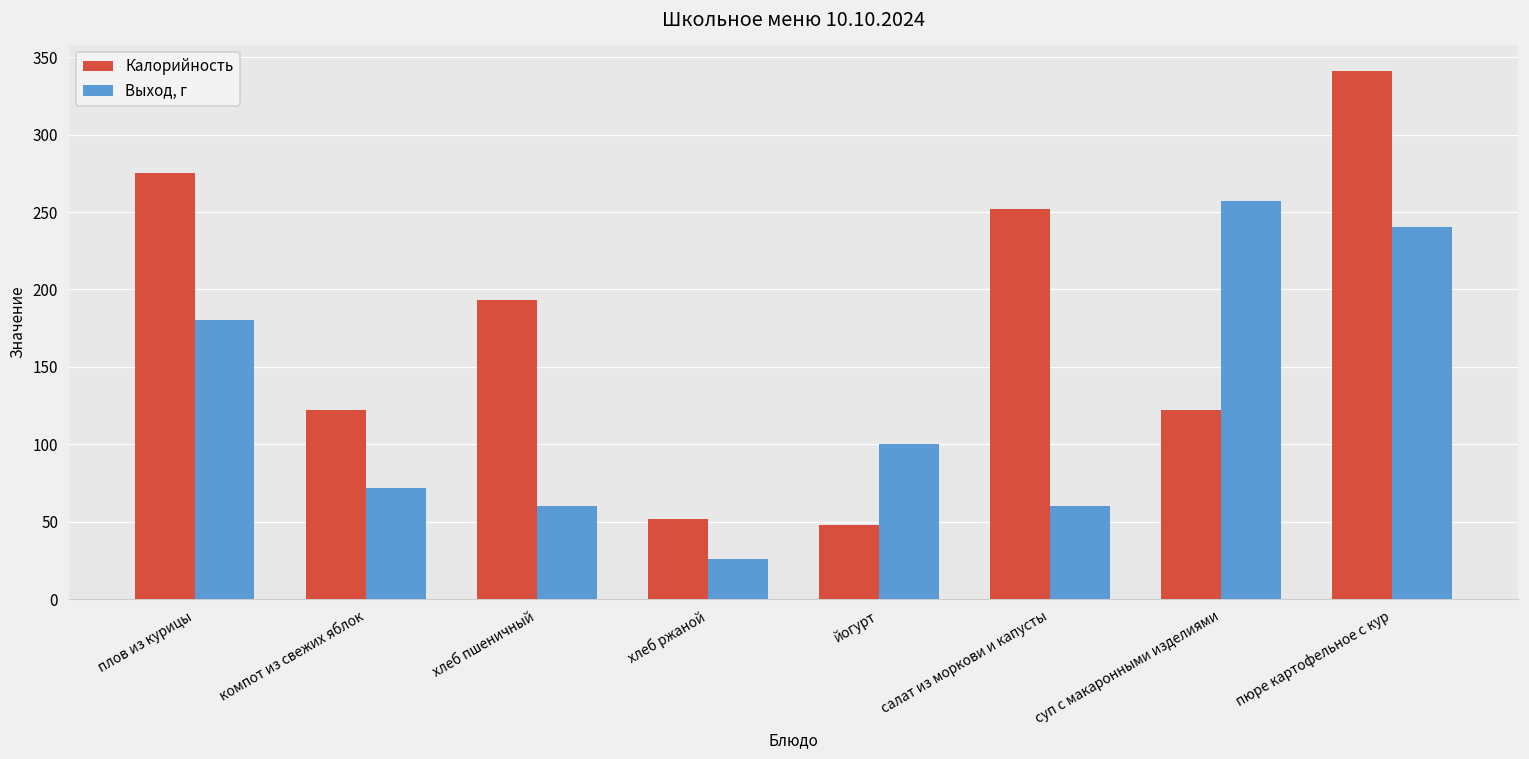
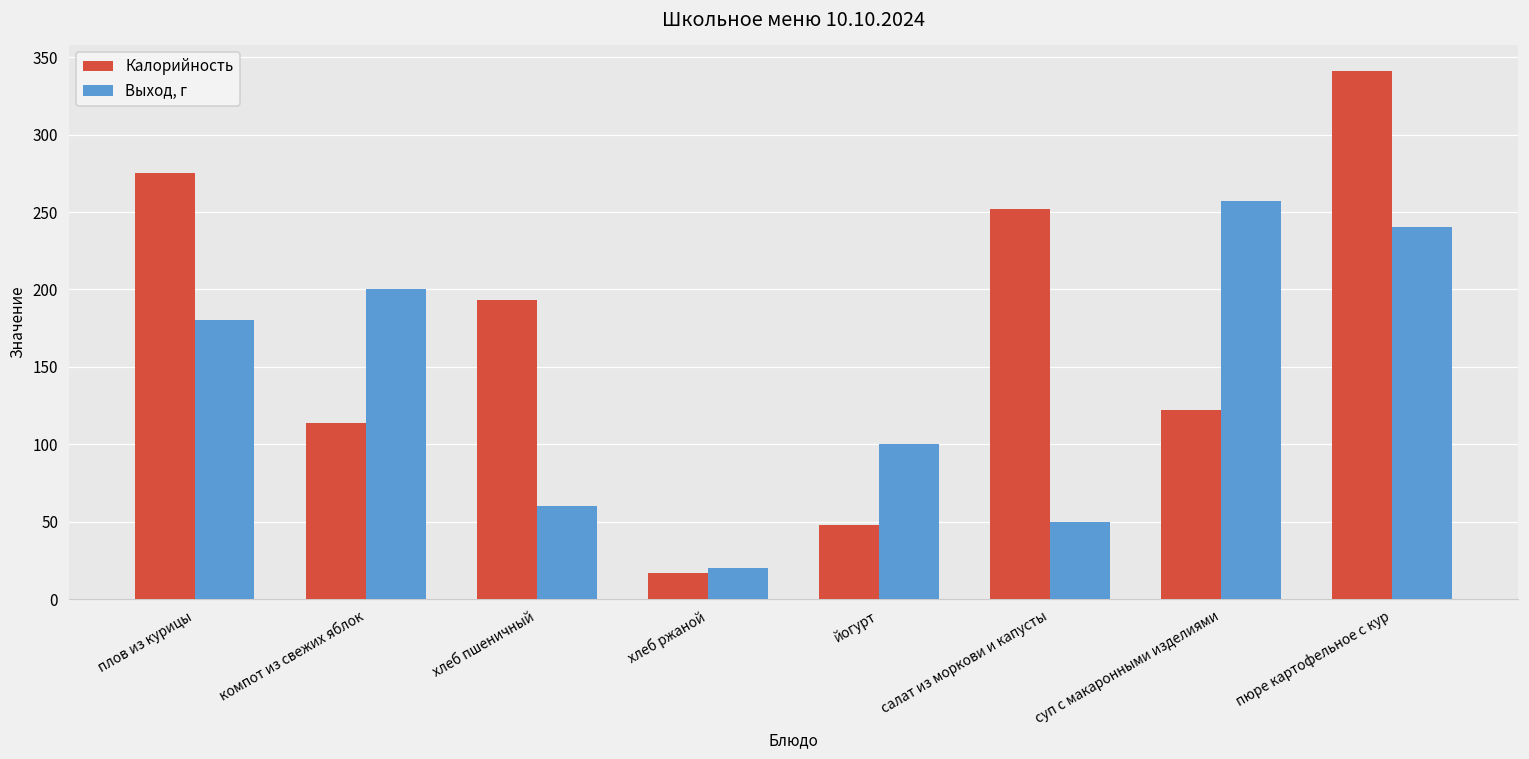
  {
    "Калорийность": {
      "плов из курицы": 275,
-     "компот из свежих яблок": 122,
+     "компот из свежих яблок": 114,
      "хлеб пшеничный": 193,
-     "хлеб ржаной": 52,
+     "хлеб ржаной": 17,
      "йогурт": 48,
      "салат из моркови и капусты": 252,
      "суп с макаронными изделиями": 122,
      "пюре картофельное с кур": 341
    },
    "Выход, г": {
      "плов из курицы": 180,
-     "компот из свежих яблок": 72,
+     "компот из свежих яблок": 200,
      "хлеб пшеничный": 60,
-     "хлеб ржаной": 26,
+     "хлеб ржаной": 20,
      "йогурт": 100,
-     "салат из моркови и капусты": 60,
+     "салат из моркови и капусты": 50,
      "суп с макаронными изделиями": 257,
      "пюре картофельное с кур": 240
    }
  }
